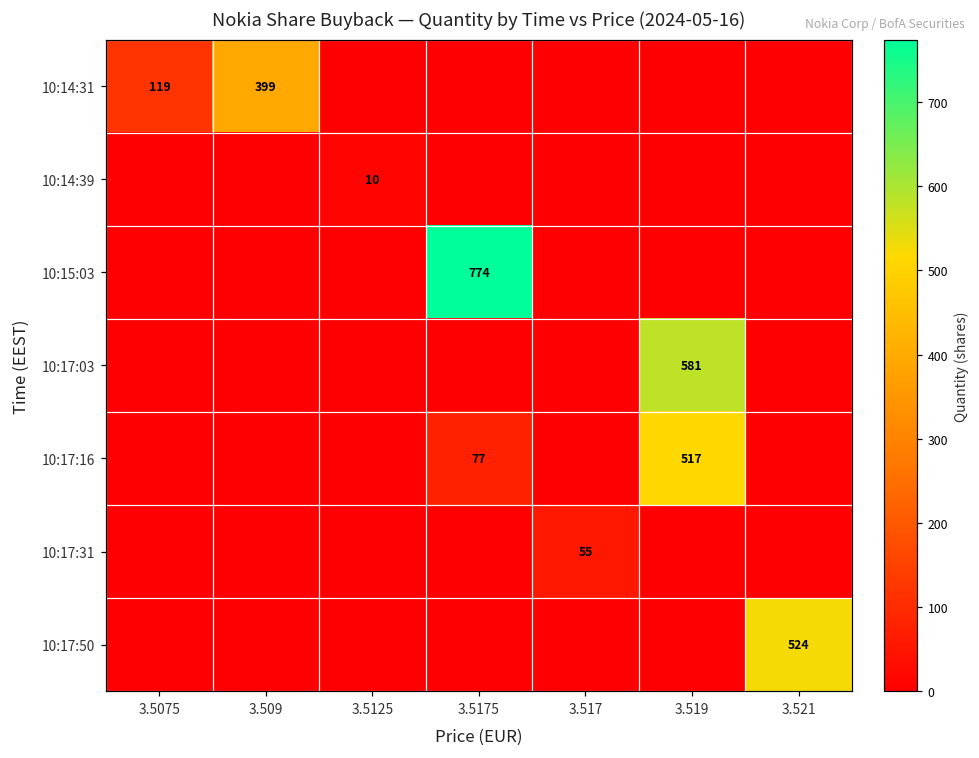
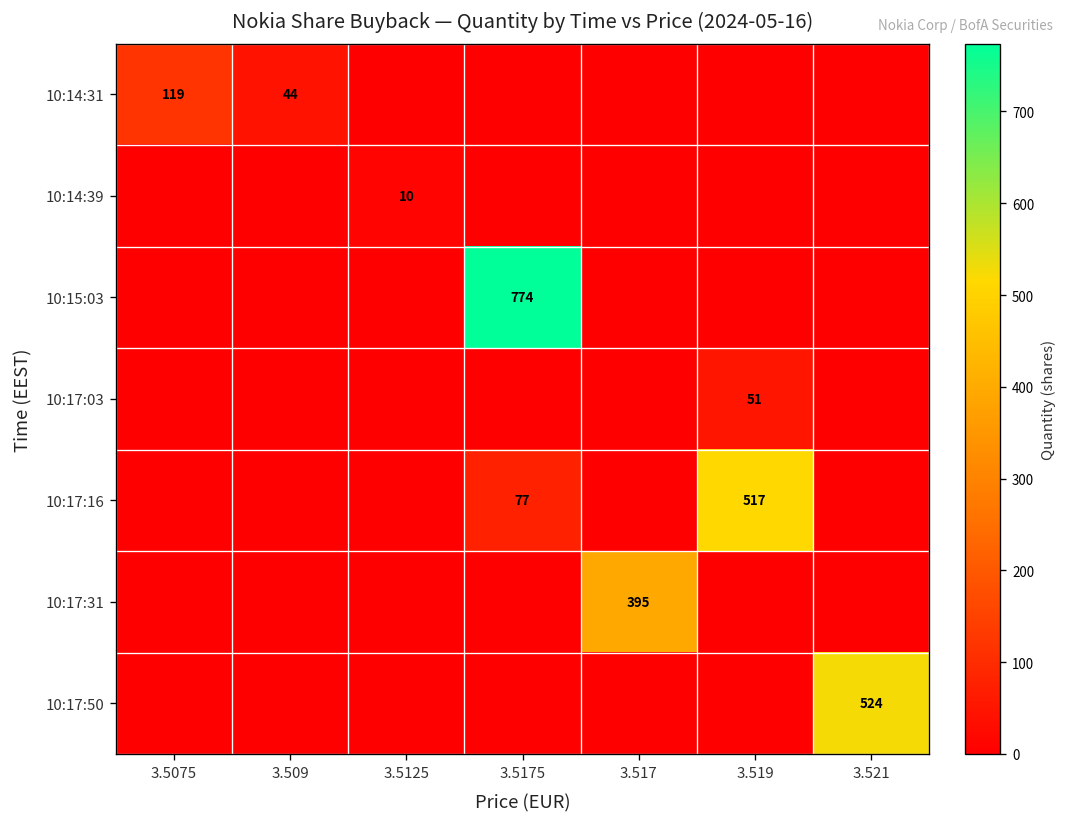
  {
    "10:14:31": {
      "3.5075": 119,
-     "3.509": 399
+     "3.509": 44
    },
    "10:14:39": {
      "3.5125": 10
    },
    "10:15:03": {
      "3.5175": 774
    },
    "10:17:03": {
-     "3.519": 581
+     "3.519": 51
    },
    "10:17:16": {
      "3.5175": 77,
      "3.519": 517
    },
    "10:17:31": {
-     "3.517": 55
+     "3.517": 395
    },
    "10:17:50": {
      "3.521": 524
    }
  }
